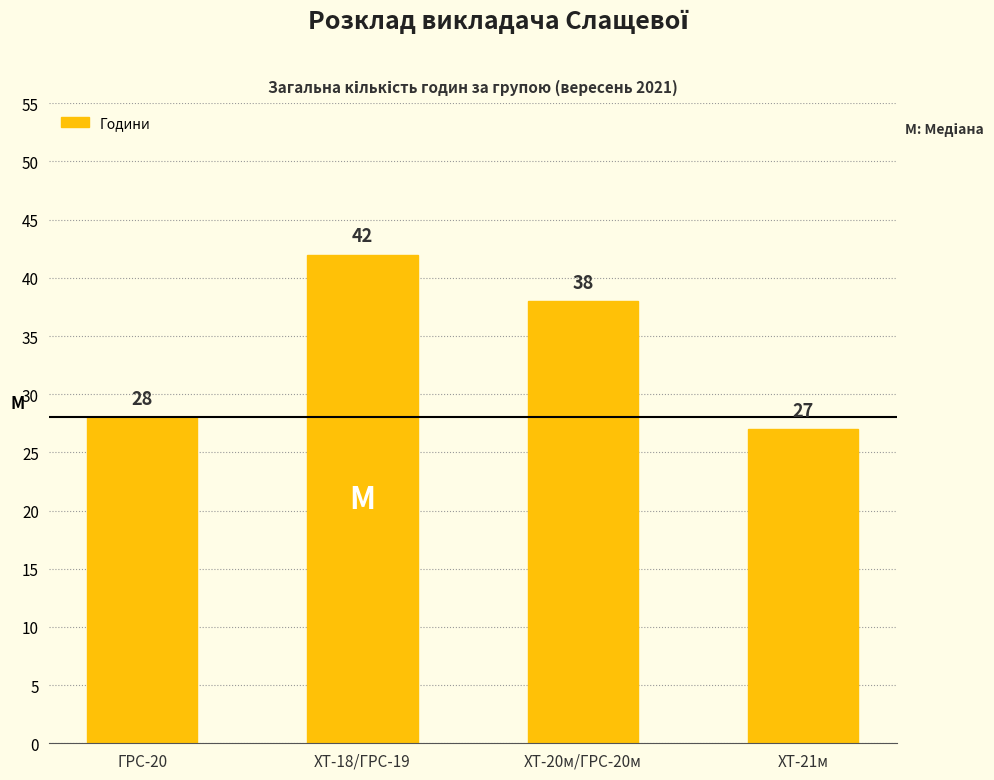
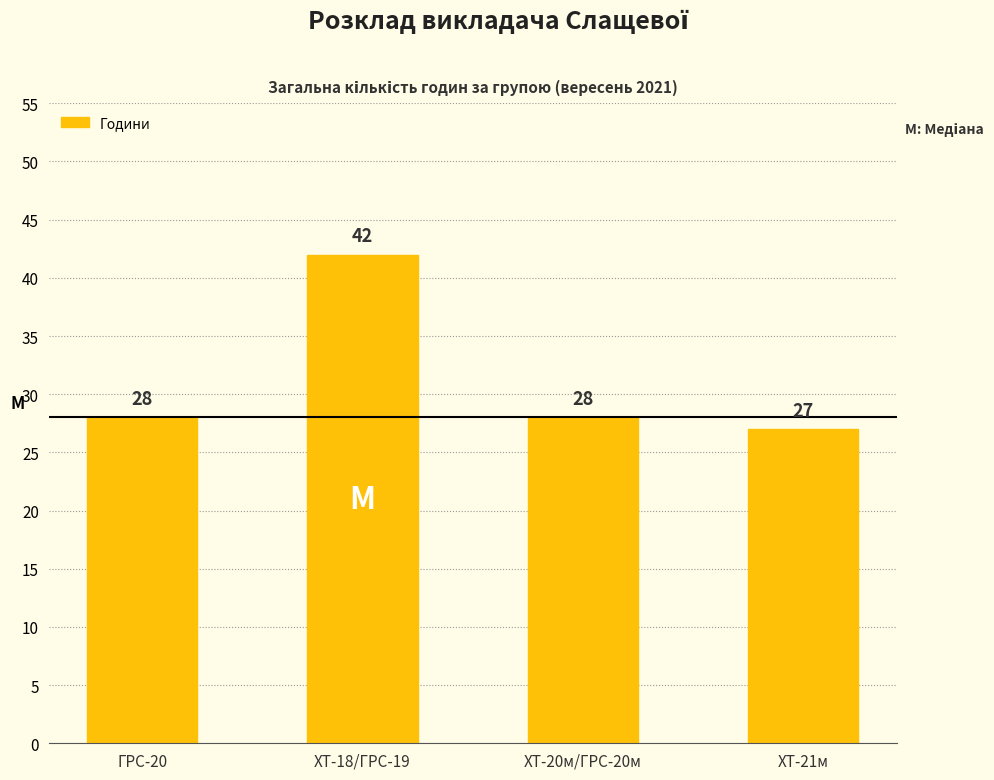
  {
    "ГРС-20": 28,
    "ХТ-18/ГРС-19": 42,
-   "ХТ-20м/ГРС-20м": 38,
+   "ХТ-20м/ГРС-20м": 28,
    "ХТ-21м": 27
  }
